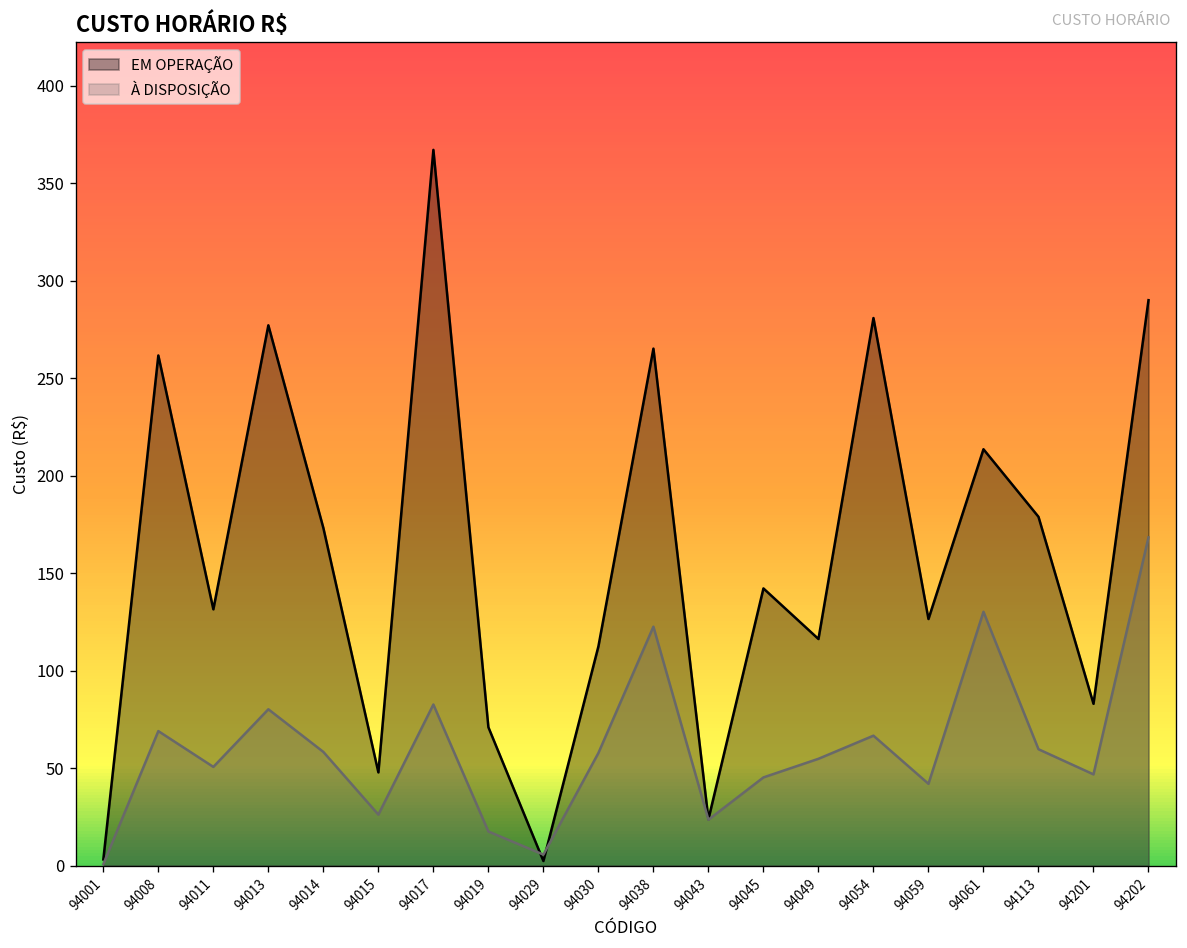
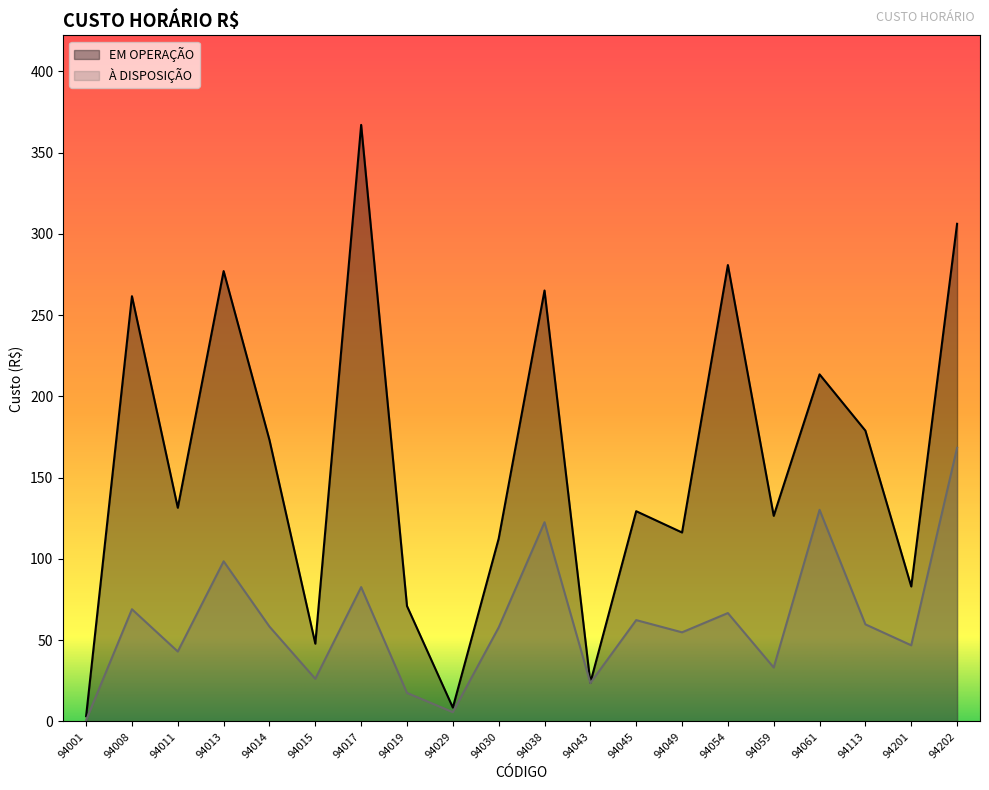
  {
    "EM OPERAÇÃO": {
      "94001": 3,
      "94008": 262,
      "94011": 131,
      "94013": 277,
      "94014": 173,
      "94015": 48,
      "94017": 367,
      "94019": 71,
-     "94029": 2,
+     "94029": 9,
      "94030": 112,
      "94038": 265,
-     "94045": 142,
+     "94045": 129,
      "94049": 116,
      "94054": 281,
      "94059": 127,
      "94061": 214,
      "94113": 179,
      "94201": 83,
-     "94202": 290
+     "94202": 306
    },
    "À DISPOSIÇÃO": {
      "94001": 1,
      "94008": 69,
-     "94011": 51,
-     "94013": 80,
+     "94011": 43,
+     "94013": 99,
      "94014": 58,
      "94015": 26,
      "94017": 83,
      "94019": 18,
      "94029": 6,
      "94030": 58,
      "94038": 123,
-     "94045": 45,
+     "94045": 62,
      "94049": 55,
      "94054": 67,
-     "94059": 42,
+     "94059": 33,
      "94061": 130,
      "94113": 60,
      "94201": 47,
      "94202": 168
    }
  }
